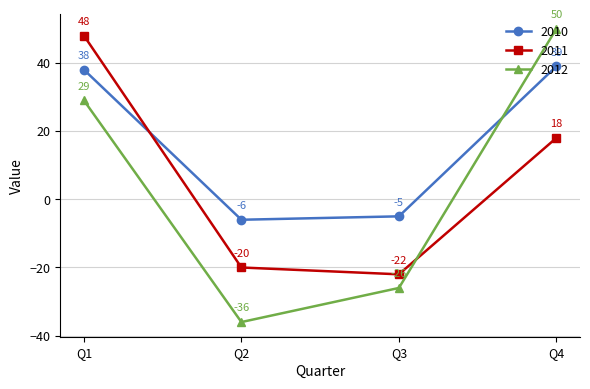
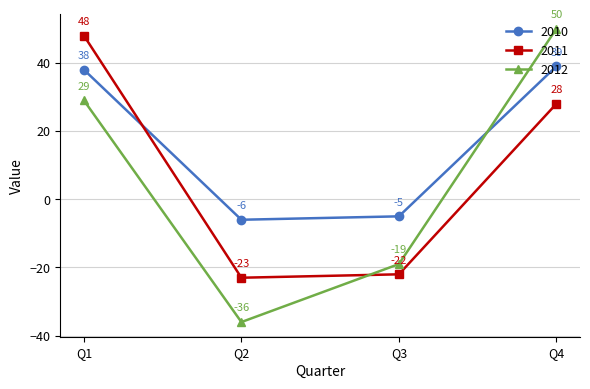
  {
    "2010": {
      "Q1": 38,
      "Q2": -6,
      "Q3": -5,
      "Q4": 39
    },
    "2011": {
      "Q1": 48,
-     "Q2": -20,
-     "Q4": 18
+     "Q2": -23,
+     "Q4": 28
    },
    "2012": {
      "Q1": 29,
      "Q2": -36,
-     "Q3": -26,
+     "Q3": -19,
      "Q4": 50
    }
  }
